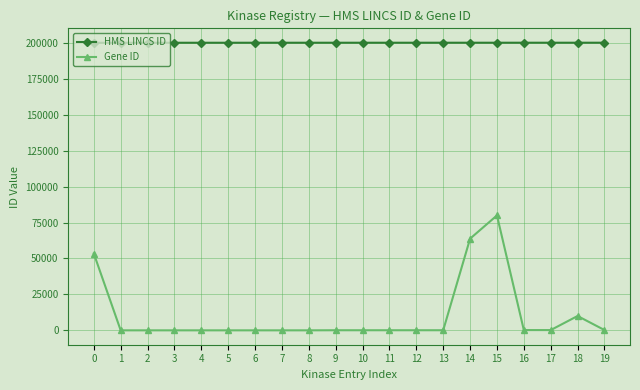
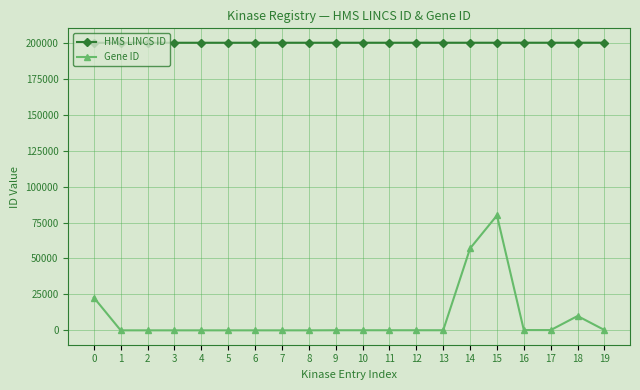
  {
    "HMS LINCS ID": {
      "3": 200000,
      "4": 200000,
      "5": 200000,
      "6": 200000,
      "7": 200000,
      "8": 200000,
      "9": 200000,
      "10": 200000,
      "11": 200000,
      "12": 200000,
      "13": 200000,
      "14": 200000,
      "15": 200000,
      "16": 200000,
      "17": 200000,
      "18": 200000,
      "19": 200000
    },
    "Gene ID": {
-     "0": 53000,
+     "0": 23000,
      "1": 0,
      "2": 0,
      "3": 0,
      "4": 0,
      "5": 0,
      "6": 0,
      "7": 0,
      "8": 0,
      "9": 0,
      "10": 0,
      "11": 0,
      "12": 0,
      "13": 0,
-     "14": 64000,
+     "14": 57000,
      "15": 80000,
      "16": 0,
      "17": 0,
      "18": 10000,
      "19": 0
    }
  }
